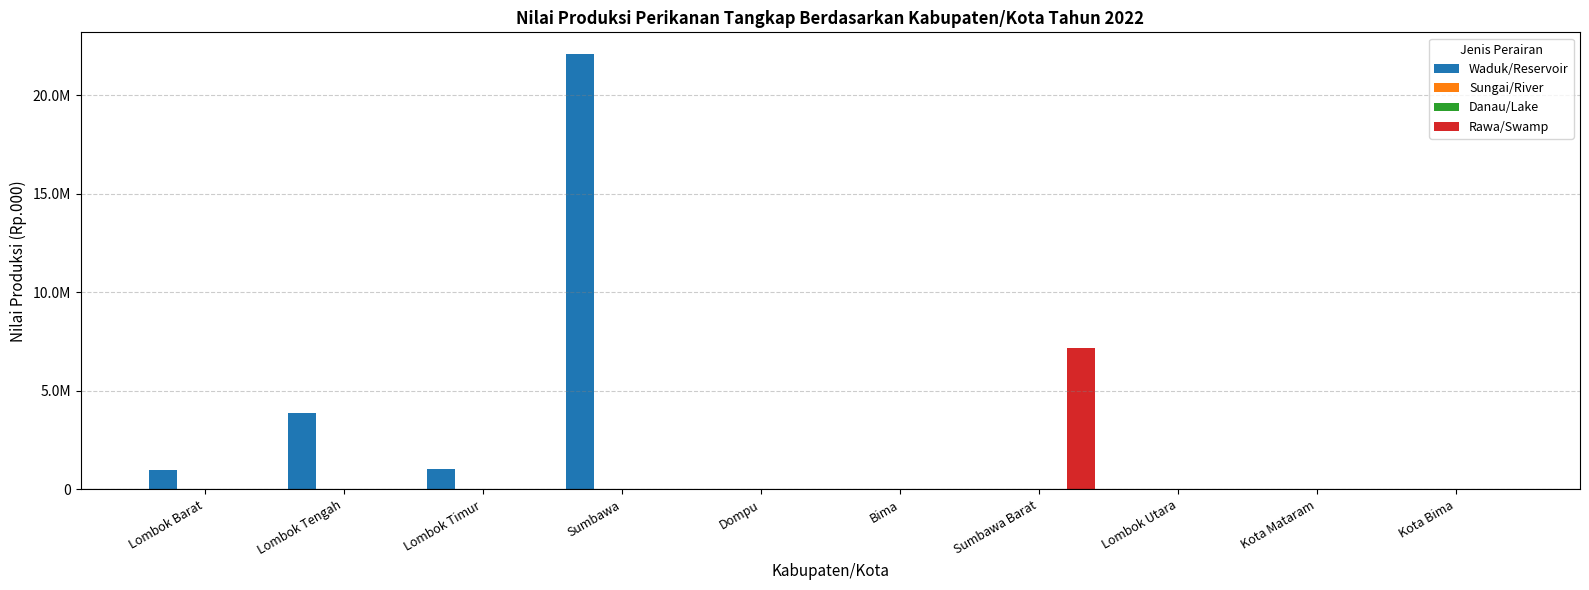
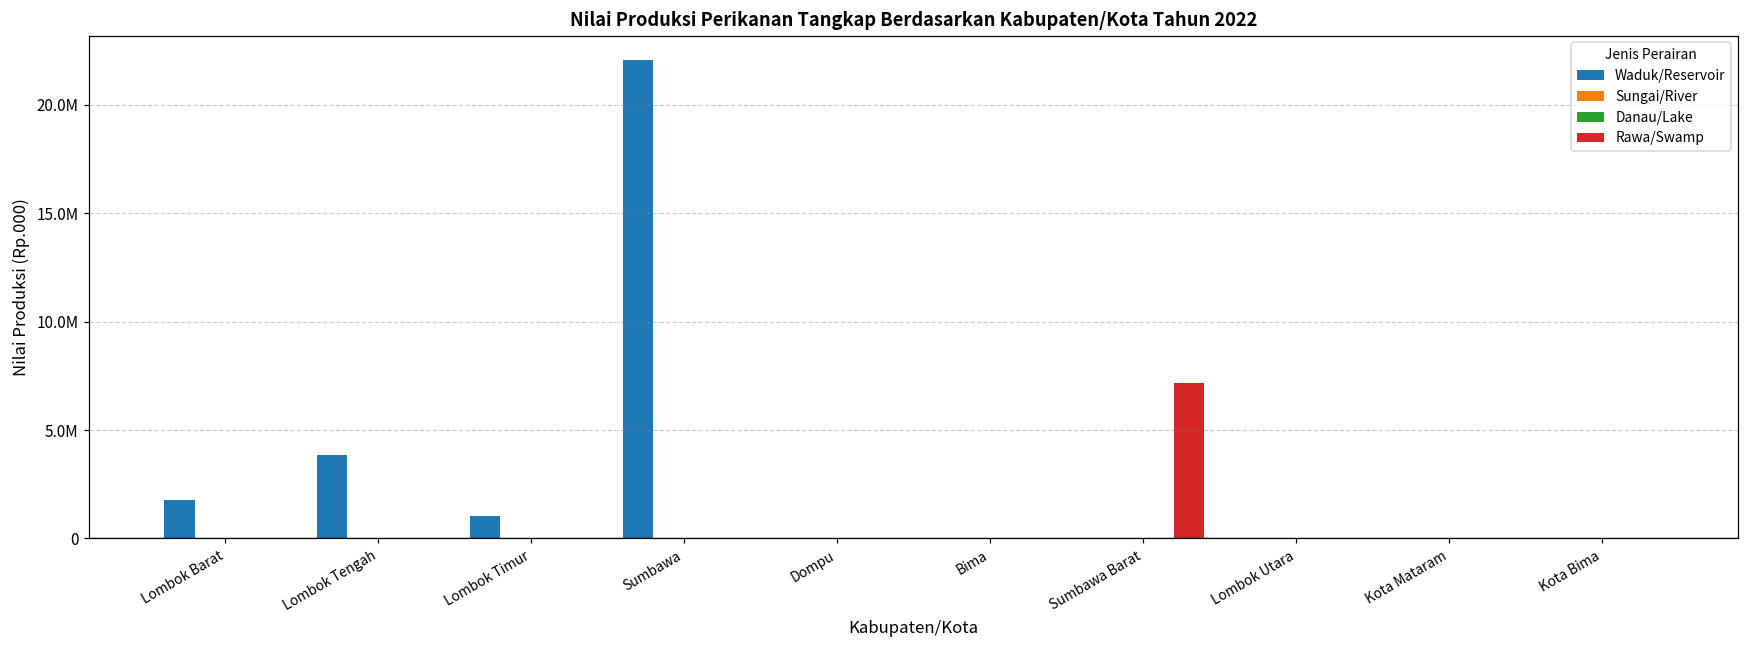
  {
    "Waduk/Reservoir": {
-     "Lombok Barat": 1000000,
+     "Lombok Barat": 1800000,
      "Lombok Tengah": 3900000,
      "Lombok Timur": 1100000,
      "Sumbawa": 22100000,
      "Dompu": 0,
      "Bima": 0,
      "Sumbawa Barat": 0,
      "Lombok Utara": 0,
      "Kota Mataram": 0,
      "Kota Bima": 0
    },
    "Sungai/River": {
      "Lombok Barat": 0,
      "Lombok Tengah": 0,
      "Lombok Timur": 0,
      "Sumbawa": 0,
      "Dompu": 0,
      "Bima": 0,
      "Sumbawa Barat": 0,
      "Lombok Utara": 0,
      "Kota Mataram": 0,
      "Kota Bima": 0
    },
    "Danau/Lake": {
      "Lombok Barat": 0,
      "Lombok Tengah": 0,
      "Lombok Timur": 0,
      "Sumbawa": 0,
      "Dompu": 0,
      "Bima": 0,
      "Sumbawa Barat": 0,
      "Lombok Utara": 0,
      "Kota Mataram": 0,
      "Kota Bima": 0
    },
    "Rawa/Swamp": {
      "Lombok Barat": 0,
      "Lombok Tengah": 0,
      "Lombok Timur": 0,
      "Sumbawa": 0,
      "Dompu": 0,
      "Bima": 0,
      "Sumbawa Barat": 7200000,
      "Lombok Utara": 0,
      "Kota Mataram": 0,
      "Kota Bima": 0
    }
  }
